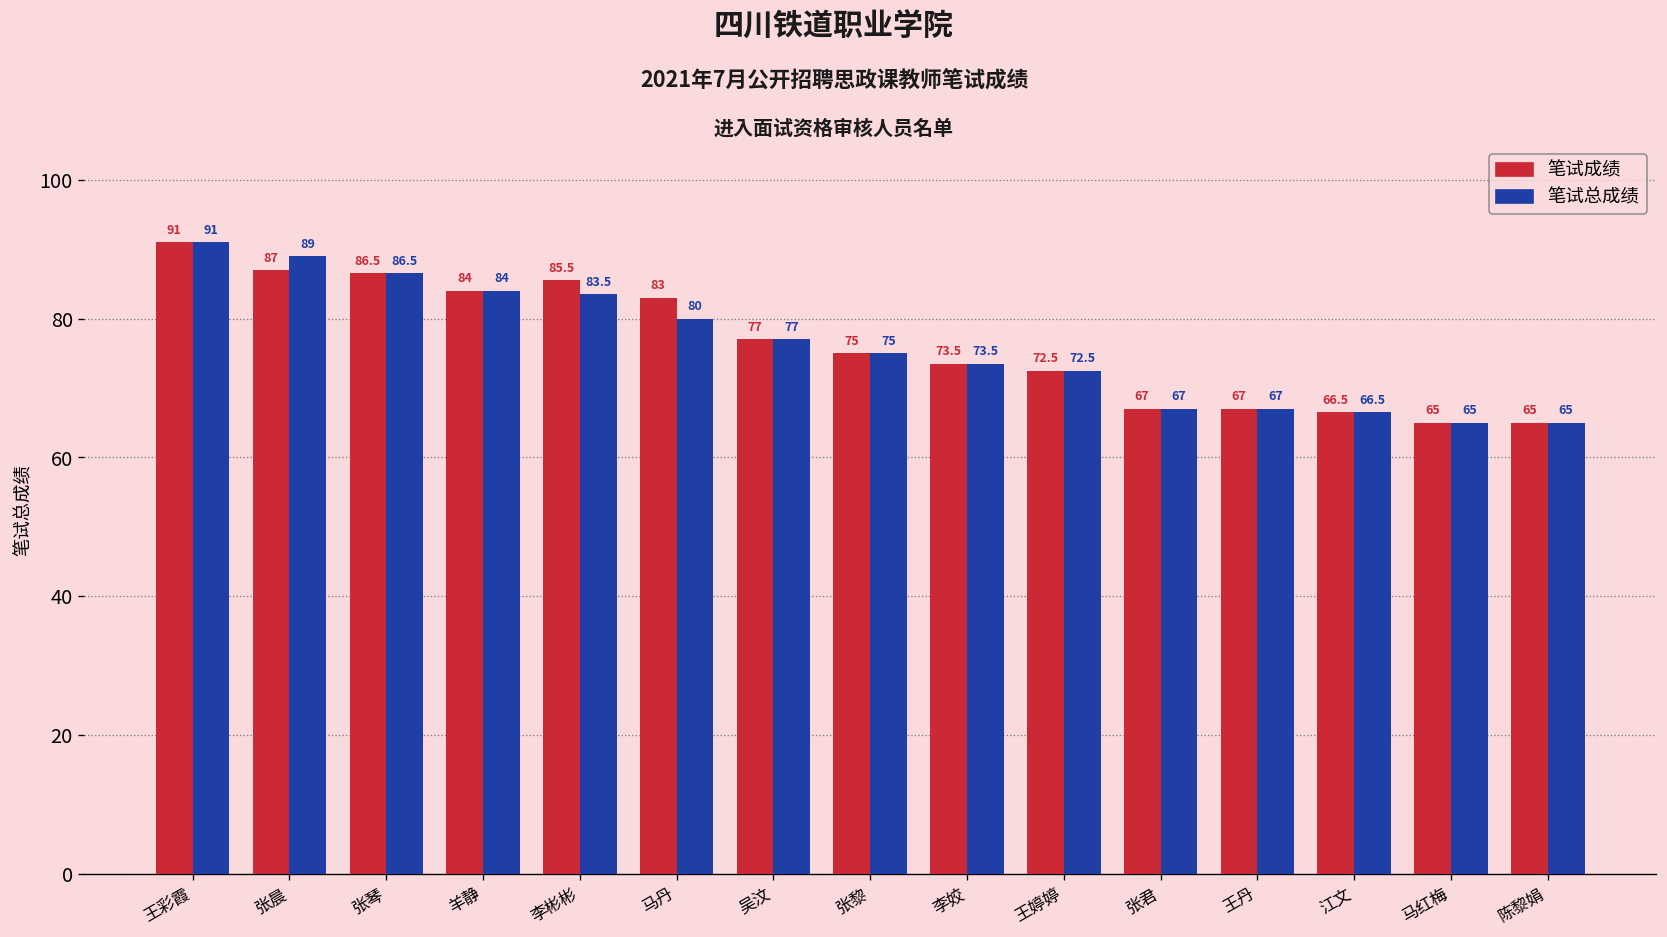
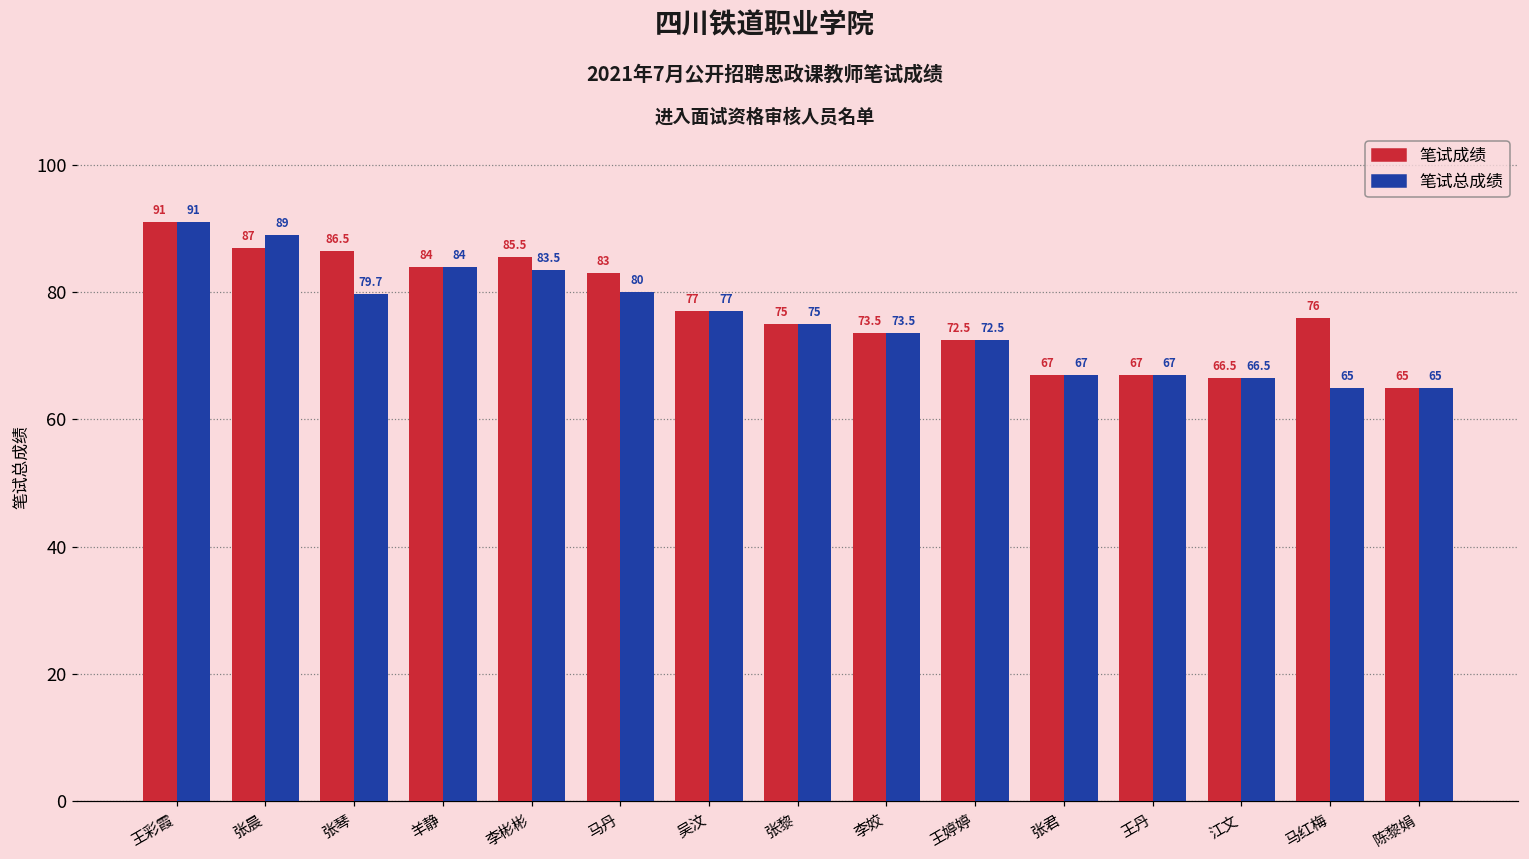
  {
    "笔试成绩": {
      "王彩霞": 91,
      "张晨": 87,
      "张琴": 86.5,
      "羊静": 84,
      "李彬彬": 85.5,
      "马丹": 83,
      "吴汶": 77,
      "张黎": 75,
      "李姣": 73.5,
      "王婷婷": 72.5,
      "张君": 67,
      "王丹": 67,
      "江文": 66.5,
-     "马红梅": 65,
+     "马红梅": 76,
      "陈黎娟": 65
    },
    "笔试总成绩": {
      "王彩霞": 91,
      "张晨": 89,
-     "张琴": 86.5,
+     "张琴": 79.7,
      "羊静": 84,
      "李彬彬": 83.5,
      "马丹": 80,
      "吴汶": 77,
      "张黎": 75,
      "李姣": 73.5,
      "王婷婷": 72.5,
      "张君": 67,
      "王丹": 67,
      "江文": 66.5,
      "马红梅": 65,
      "陈黎娟": 65
    }
  }
